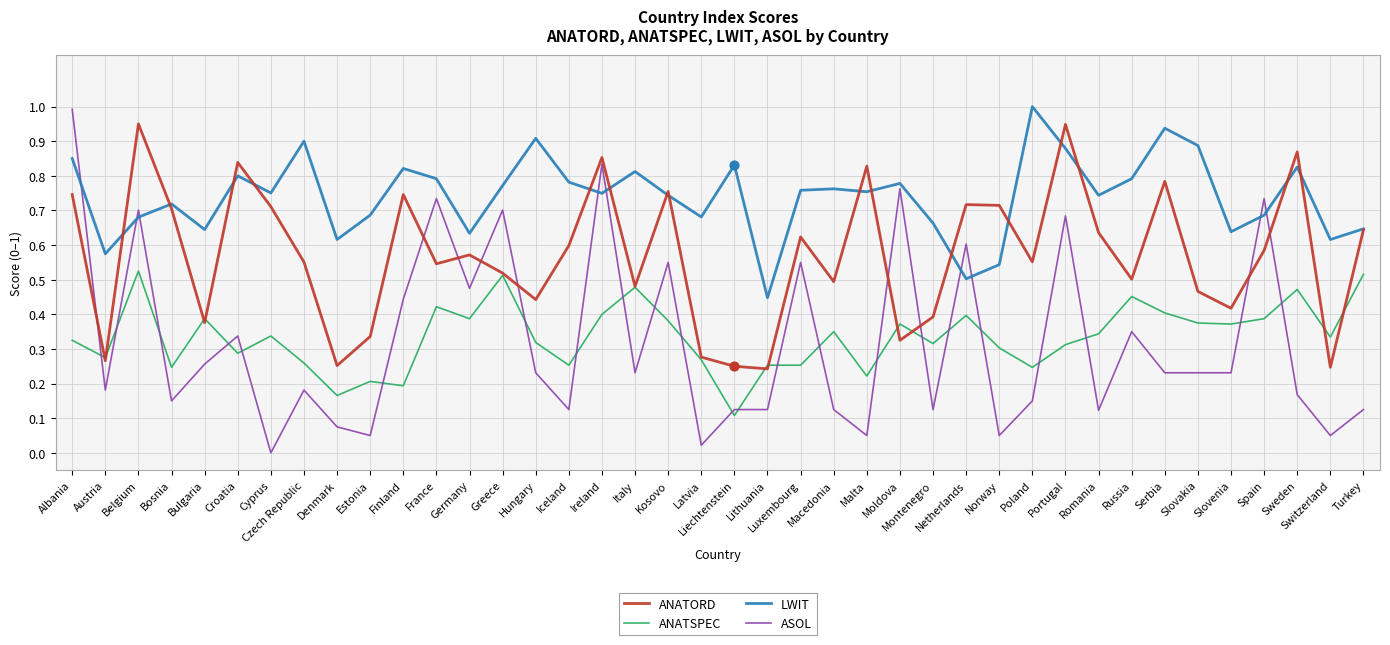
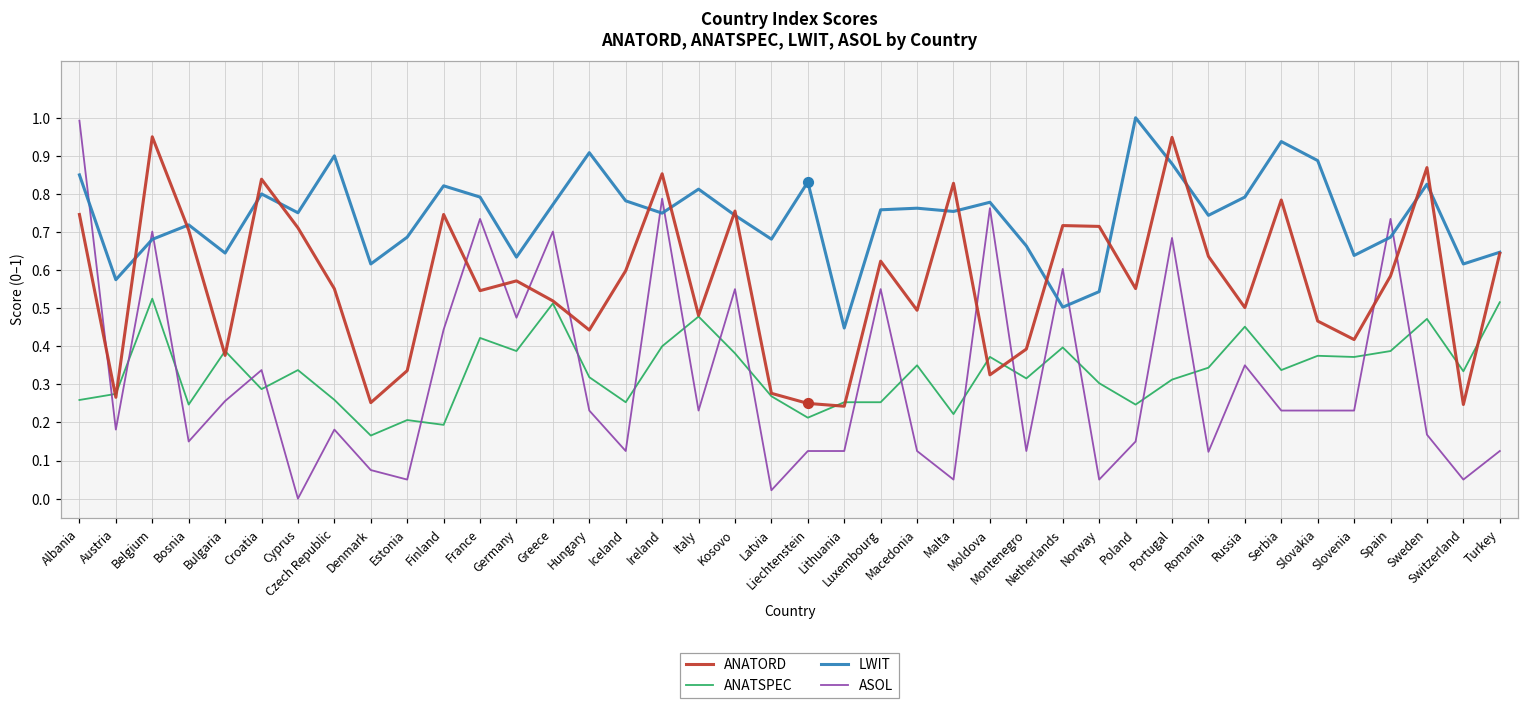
  {
    "ANATSPEC": {
-     "Albania": 0.33,
+     "Albania": 0.26,
      "Austria": 0.28,
      "Belgium": 0.53,
      "Bosnia": 0.25,
      "Bulgaria": 0.39,
      "Croatia": 0.29,
      "Cyprus": 0.34,
      "Czech Republic": 0.26,
      "Denmark": 0.17,
      "Estonia": 0.21,
      "Finland": 0.19,
      "France": 0.42,
      "Germany": 0.39,
      "Hungary": 0.32,
      "Iceland": 0.25,
      "Ireland": 0.40,
      "Kosovo": 0.38,
      "Latvia": 0.27,
-     "Liechtenstein": 0.11,
+     "Liechtenstein": 0.21,
      "Lithuania": 0.25,
      "Luxembourg": 0.25,
      "Macedonia": 0.35,
      "Malta": 0.22,
      "Moldova": 0.37,
      "Montenegro": 0.32,
      "Netherlands": 0.40,
      "Norway": 0.30,
      "Poland": 0.25,
      "Portugal": 0.31,
      "Romania": 0.34,
      "Russia": 0.45,
-     "Serbia": 0.40,
+     "Serbia": 0.34,
      "Slovakia": 0.38,
      "Slovenia": 0.37,
      "Spain": 0.39,
      "Sweden": 0.47,
      "Switzerland": 0.33,
      "Turkey": 0.52
    },
    "ASOL": {
      "Albania": 0.99,
      "Austria": 0.18,
      "Belgium": 0.70,
      "Bosnia": 0.15,
      "Bulgaria": 0.26,
      "Croatia": 0.34,
      "Cyprus": 0.00,
      "Czech Republic": 0.18,
      "Denmark": 0.08,
      "Estonia": 0.05,
      "Finland": 0.44,
      "France": 0.73,
      "Germany": 0.48,
      "Greece": 0.70,
      "Hungary": 0.23,
      "Iceland": 0.13,
-     "Ireland": 0.83,
+     "Ireland": 0.79,
      "Italy": 0.23,
      "Kosovo": 0.55,
      "Latvia": 0.02,
      "Liechtenstein": 0.13,
      "Lithuania": 0.13,
      "Luxembourg": 0.55,
      "Macedonia": 0.13,
      "Malta": 0.05,
      "Moldova": 0.76,
      "Montenegro": 0.13,
      "Netherlands": 0.60,
      "Norway": 0.05,
      "Poland": 0.15,
      "Portugal": 0.68,
      "Romania": 0.12,
      "Russia": 0.35,
      "Serbia": 0.23,
      "Slovakia": 0.23,
      "Slovenia": 0.23,
      "Spain": 0.73,
      "Sweden": 0.17,
      "Switzerland": 0.05,
      "Turkey": 0.13
    }
  }
